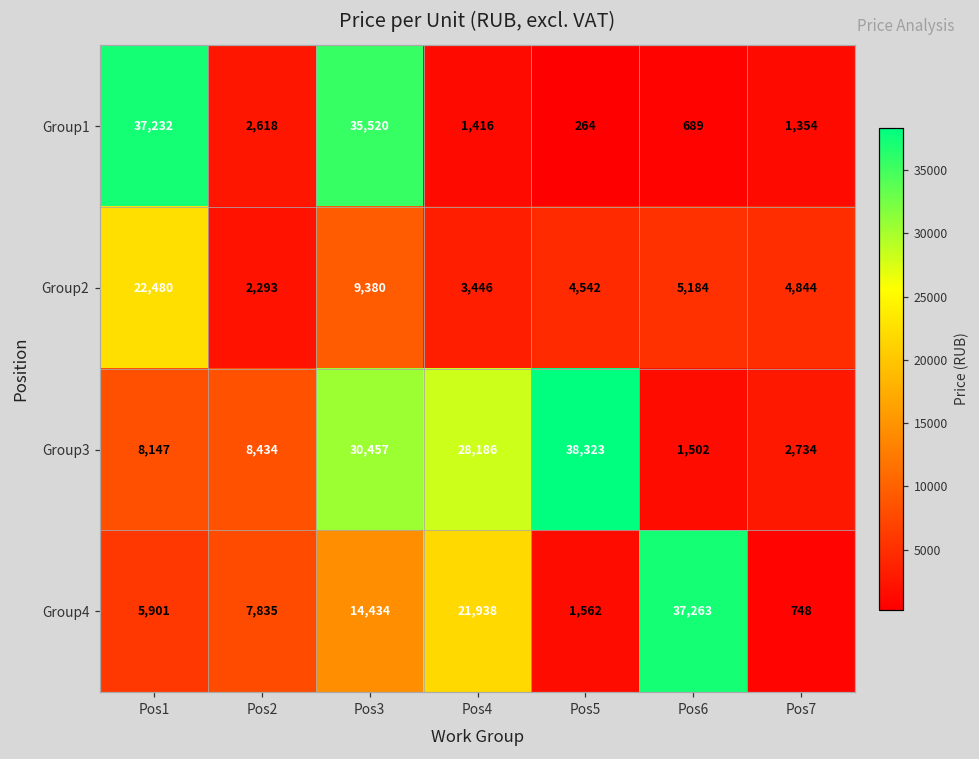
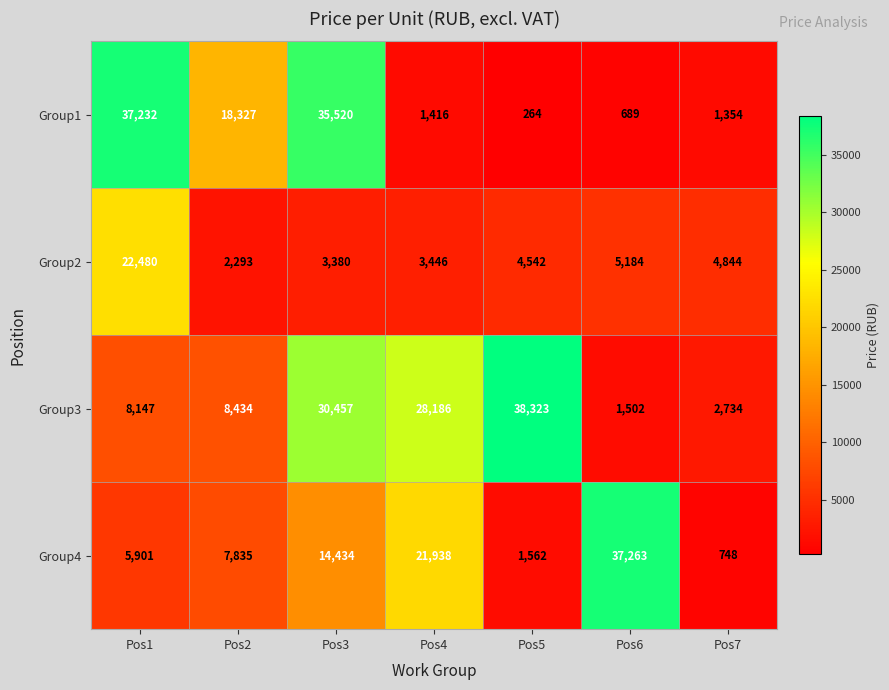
  {
    "Group1": {
      "Pos1": "37,232",
-     "Pos2": "2,618",
+     "Pos2": "18,327",
      "Pos3": "35,520",
      "Pos4": "1,416",
      "Pos5": "264",
      "Pos6": "689",
      "Pos7": "1,354"
    },
    "Group2": {
      "Pos1": "22,480",
      "Pos2": "2,293",
-     "Pos3": "9,380",
+     "Pos3": "3,380",
      "Pos4": "3,446",
      "Pos5": "4,542",
      "Pos6": "5,184",
      "Pos7": "4,844"
    },
    "Group3": {
      "Pos1": "8,147",
      "Pos2": "8,434",
      "Pos3": "30,457",
      "Pos4": "28,186",
      "Pos5": "38,323",
      "Pos6": "1,502",
      "Pos7": "2,734"
    },
    "Group4": {
      "Pos1": "5,901",
      "Pos2": "7,835",
      "Pos3": "14,434",
      "Pos4": "21,938",
      "Pos5": "1,562",
      "Pos6": "37,263",
      "Pos7": "748"
    }
  }
